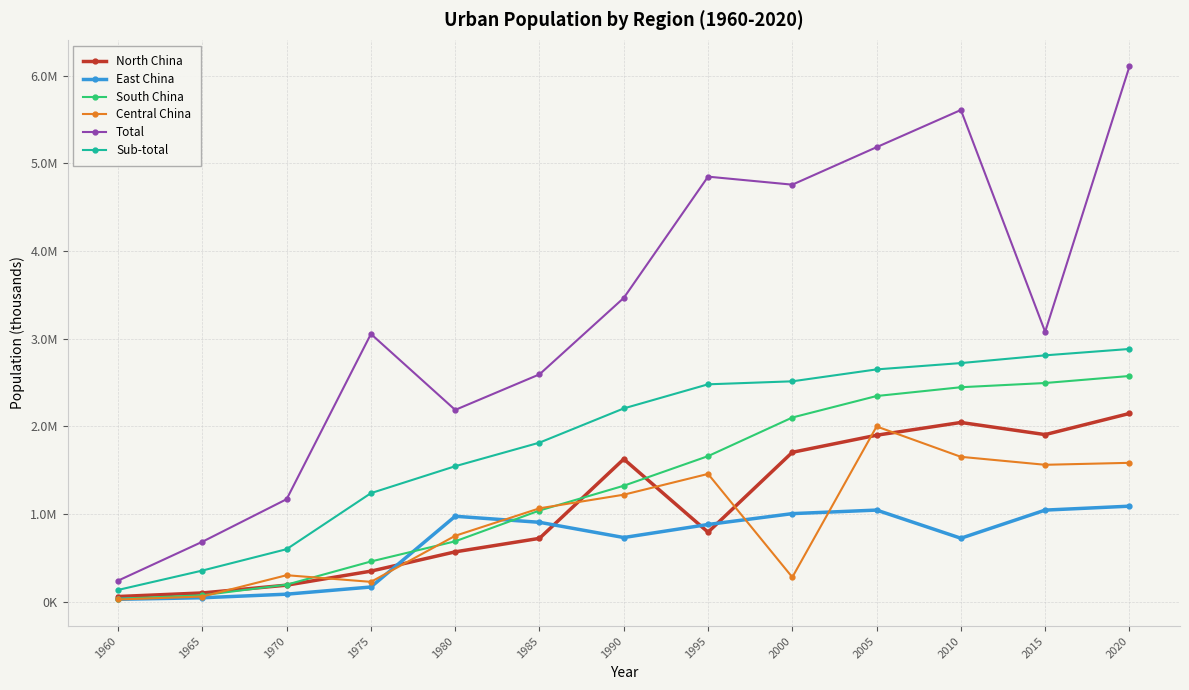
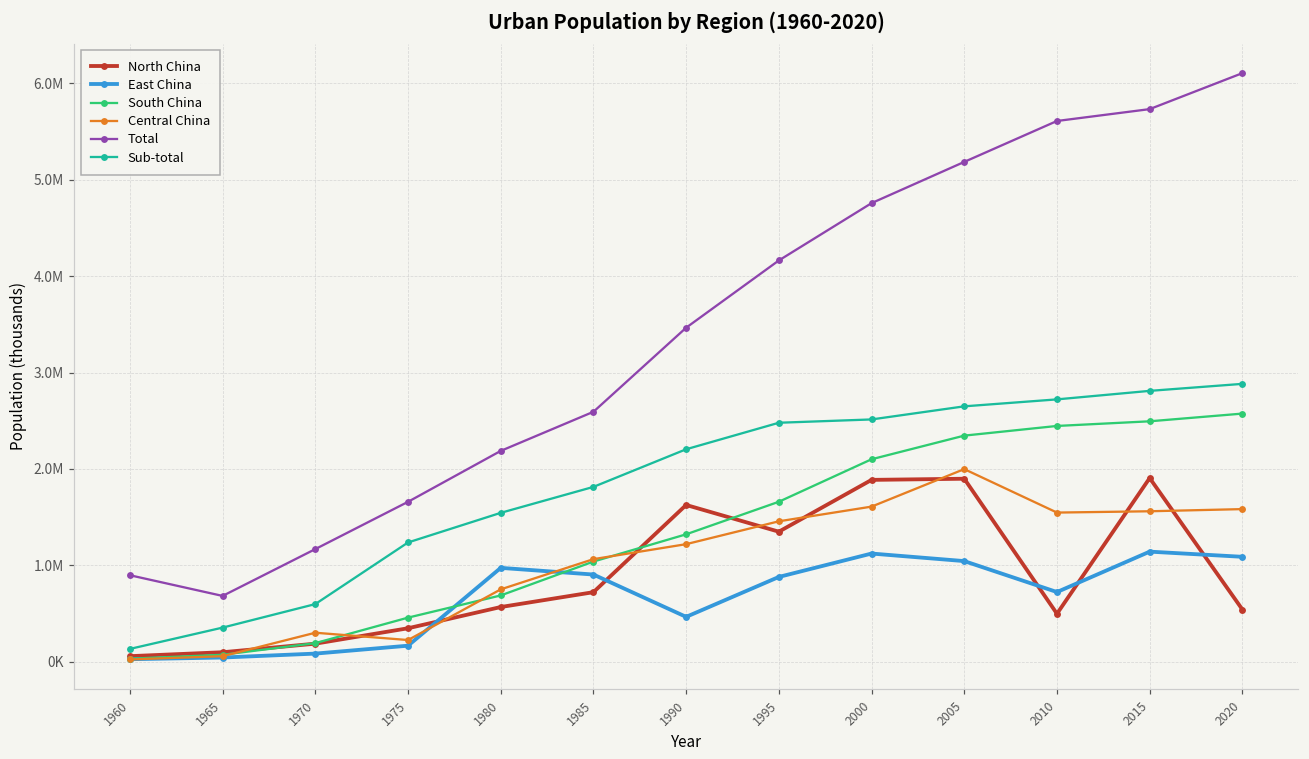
  {
    "North China": {
      "1975": 300000,
      "1980": 600000,
      "1985": 700000,
      "1990": 1600000,
-     "1995": 800000,
-     "2000": 1700000,
+     "1995": 1300000,
+     "2000": 1900000,
      "2005": 1900000,
-     "2010": 2000000,
+     "2010": 500000,
      "2015": 1900000,
-     "2020": 2100000
+     "2020": 500000
    },
    "East China": {
      "1970": 100000,
      "1975": 200000,
      "1980": 1000000,
      "1985": 900000,
-     "1990": 700000,
+     "1990": 500000,
      "1995": 900000,
-     "2000": 1000000,
+     "2000": 1100000,
      "2005": 1000000,
      "2010": 700000,
-     "2015": 1000000,
+     "2015": 1100000,
      "2020": 1100000
    },
    "Central China": {
      "1970": 300000,
      "1975": 200000,
      "1980": 800000,
      "1990": 1200000,
      "1995": 1500000,
-     "2000": 300000,
+     "2000": 1600000,
      "2005": 2000000,
-     "2010": 1700000,
+     "2010": 1500000,
      "2015": 1600000,
      "2020": 1600000
    },
    "Total": {
-     "1960": 200000,
+     "1960": 900000,
      "1965": 700000,
      "1970": 1200000,
-     "1975": 3100000,
+     "1975": 1700000,
      "1980": 2200000,
      "1985": 2600000,
      "1990": 3500000,
-     "1995": 4800000,
+     "1995": 4200000,
      "2000": 4800000,
      "2005": 5200000,
      "2010": 5600000,
-     "2015": 3100000,
+     "2015": 5700000,
      "2020": 6100000
    }
  }
